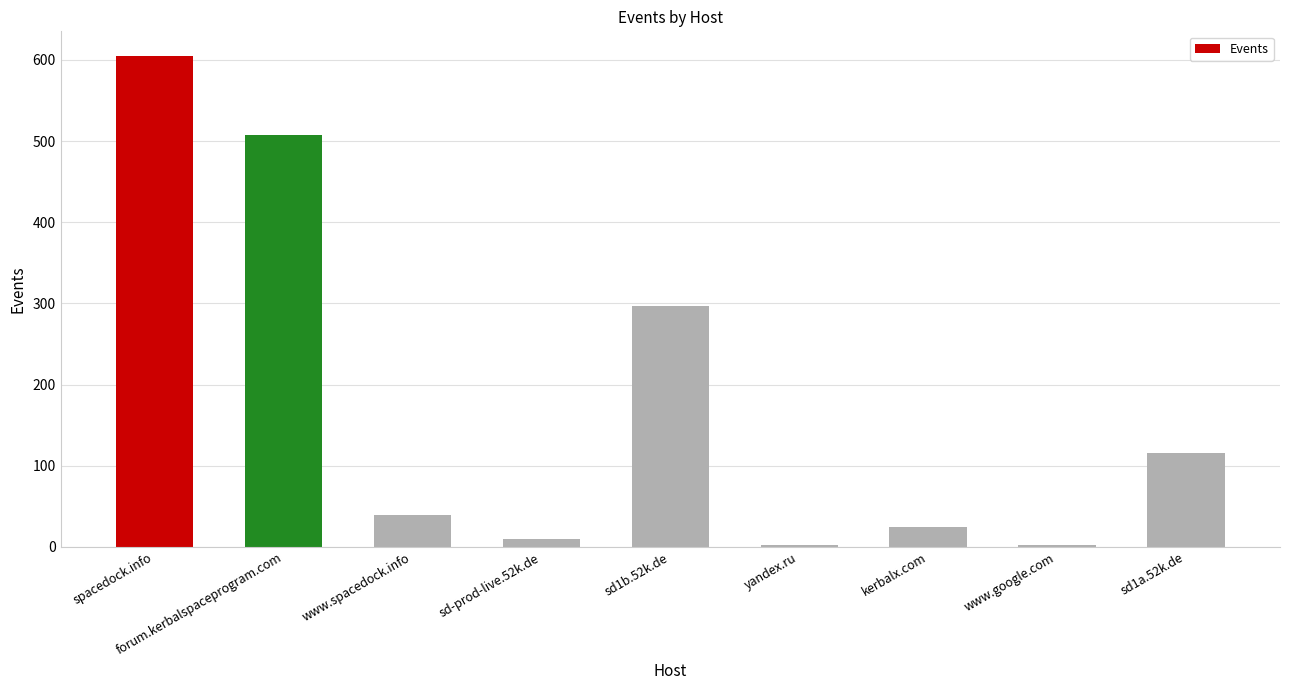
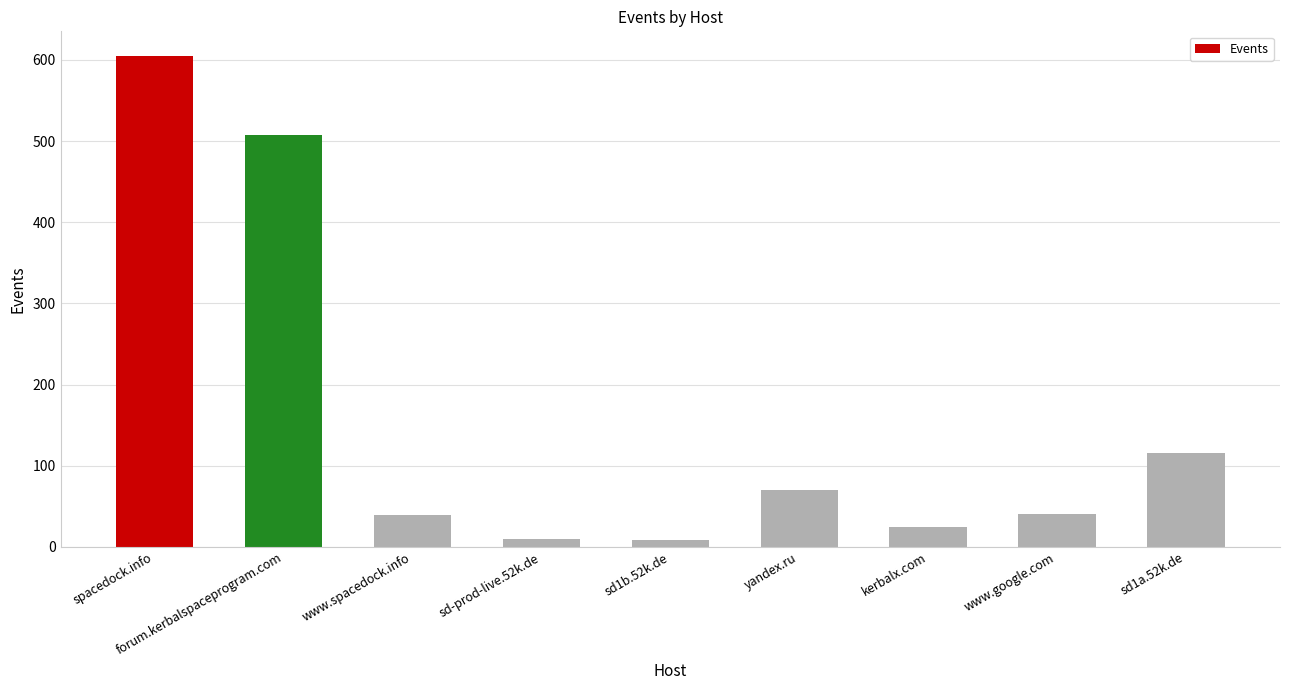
  {
    "spacedock.info": 610,
    "forum.kerbalspaceprogram.com": 510,
    "www.spacedock.info": 40,
    "sd-prod-live.52k.de": 10,
-   "sd1b.52k.de": 300,
-   "yandex.ru": 0,
+   "sd1b.52k.de": 10,
+   "yandex.ru": 70,
    "kerbalx.com": 30,
-   "www.google.com": 0,
+   "www.google.com": 40,
    "sd1a.52k.de": 120
  }
